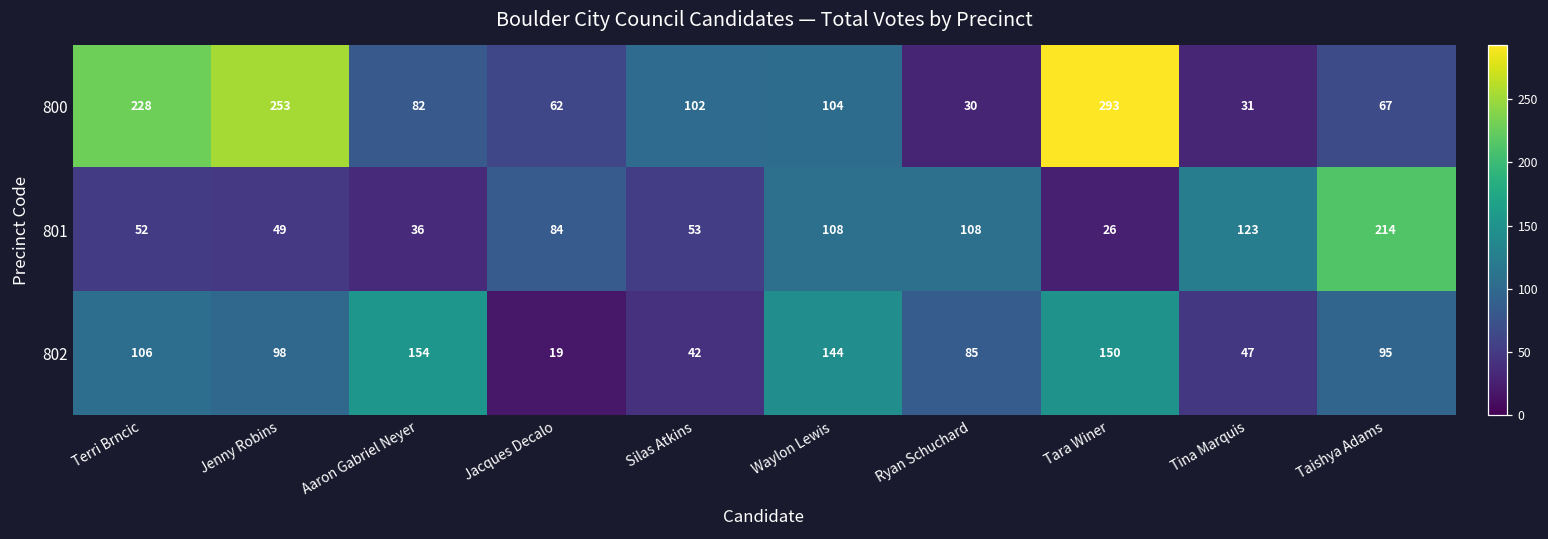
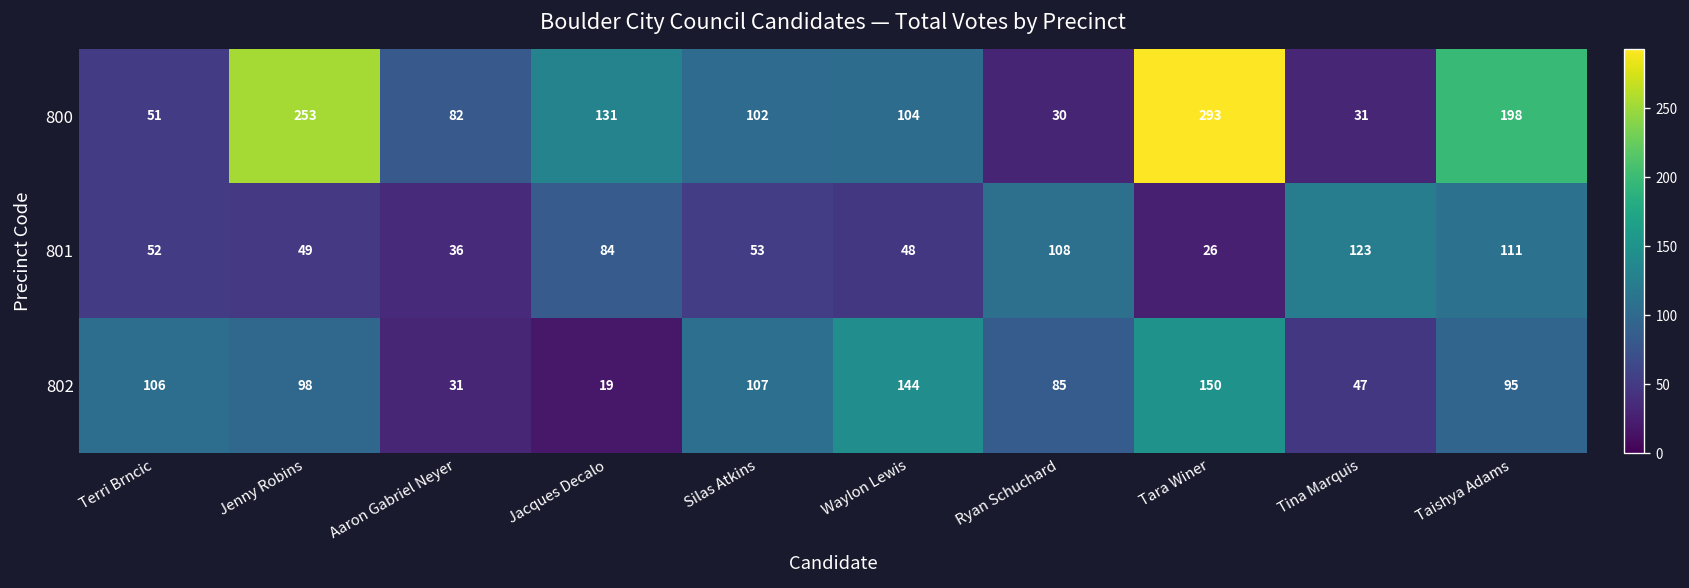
  {
    "800": {
-     "Terri Brncic": 228,
+     "Terri Brncic": 51,
      "Jenny Robins": 253,
      "Aaron Gabriel Neyer": 82,
-     "Jacques Decalo": 62,
+     "Jacques Decalo": 131,
      "Silas Atkins": 102,
      "Waylon Lewis": 104,
      "Ryan Schuchard": 30,
      "Tara Winer": 293,
      "Tina Marquis": 31,
-     "Taishya Adams": 67
+     "Taishya Adams": 198
    },
    "801": {
      "Terri Brncic": 52,
      "Jenny Robins": 49,
      "Aaron Gabriel Neyer": 36,
      "Jacques Decalo": 84,
      "Silas Atkins": 53,
-     "Waylon Lewis": 108,
+     "Waylon Lewis": 48,
      "Ryan Schuchard": 108,
      "Tara Winer": 26,
      "Tina Marquis": 123,
-     "Taishya Adams": 214
+     "Taishya Adams": 111
    },
    "802": {
      "Terri Brncic": 106,
      "Jenny Robins": 98,
-     "Aaron Gabriel Neyer": 154,
+     "Aaron Gabriel Neyer": 31,
      "Jacques Decalo": 19,
-     "Silas Atkins": 42,
+     "Silas Atkins": 107,
      "Waylon Lewis": 144,
      "Ryan Schuchard": 85,
      "Tara Winer": 150,
      "Tina Marquis": 47,
      "Taishya Adams": 95
    }
  }
